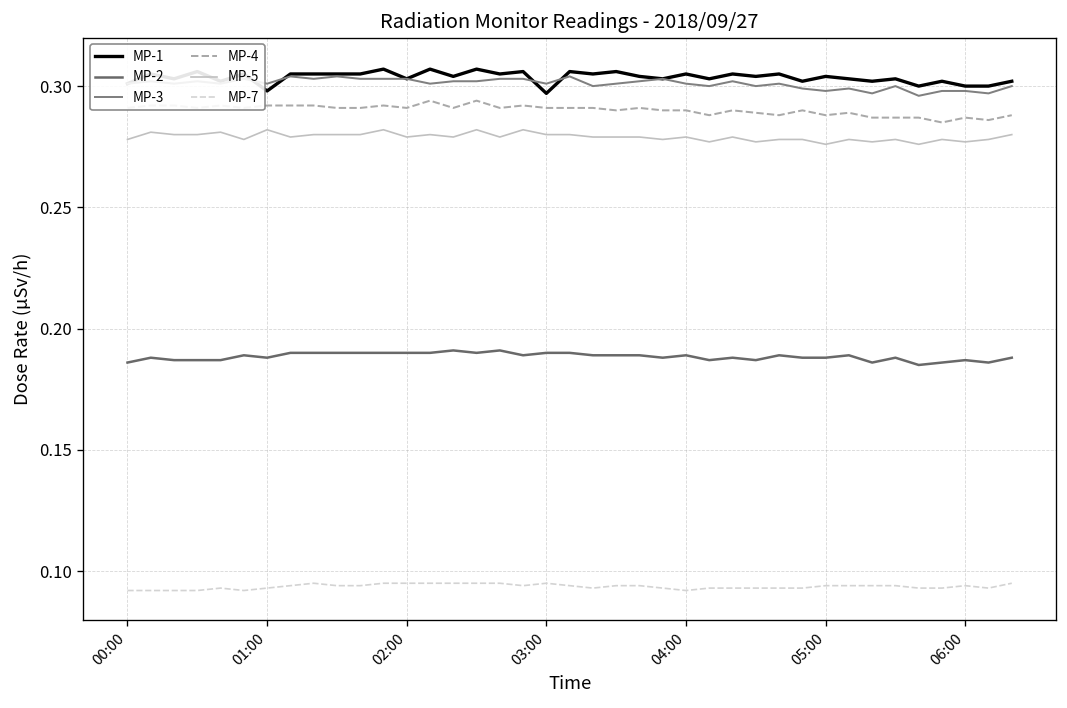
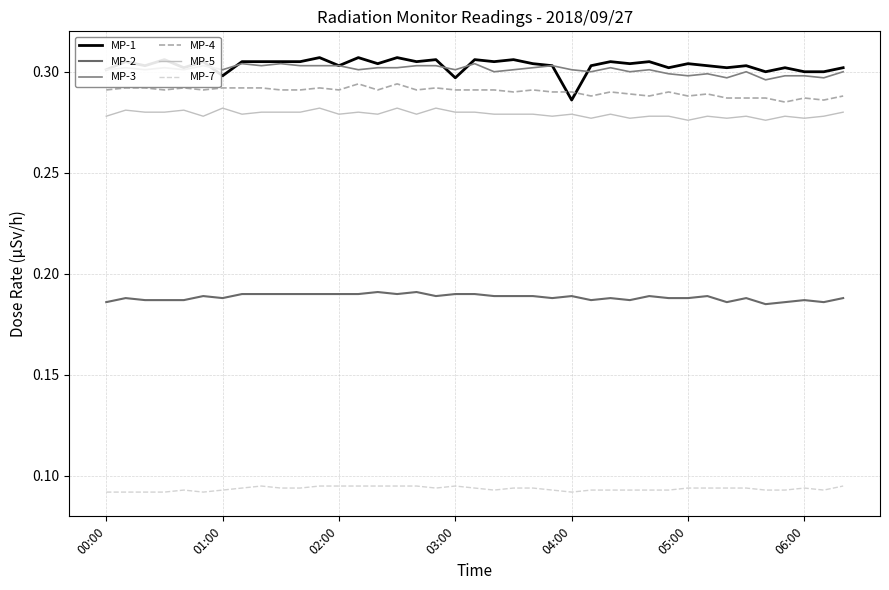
  {
    "MP-1": {
      "01:00": 0.298,
      "03:00": 0.297,
-     "04:00": 0.305,
+     "04:00": 0.286,
      "05:00": 0.304,
      "06:00": 0.300
    }
  }
